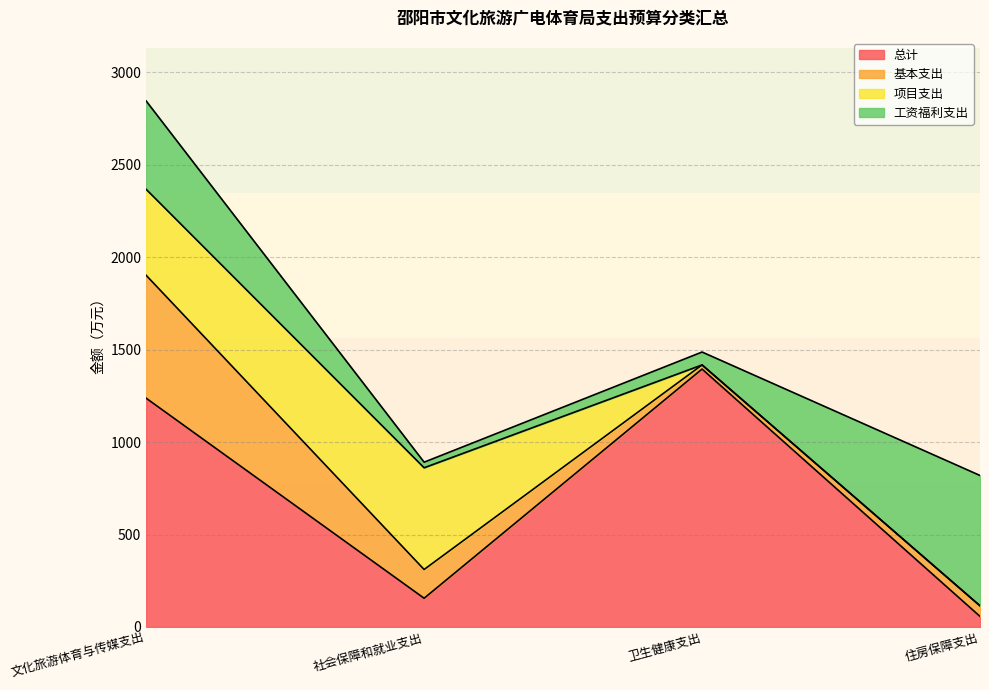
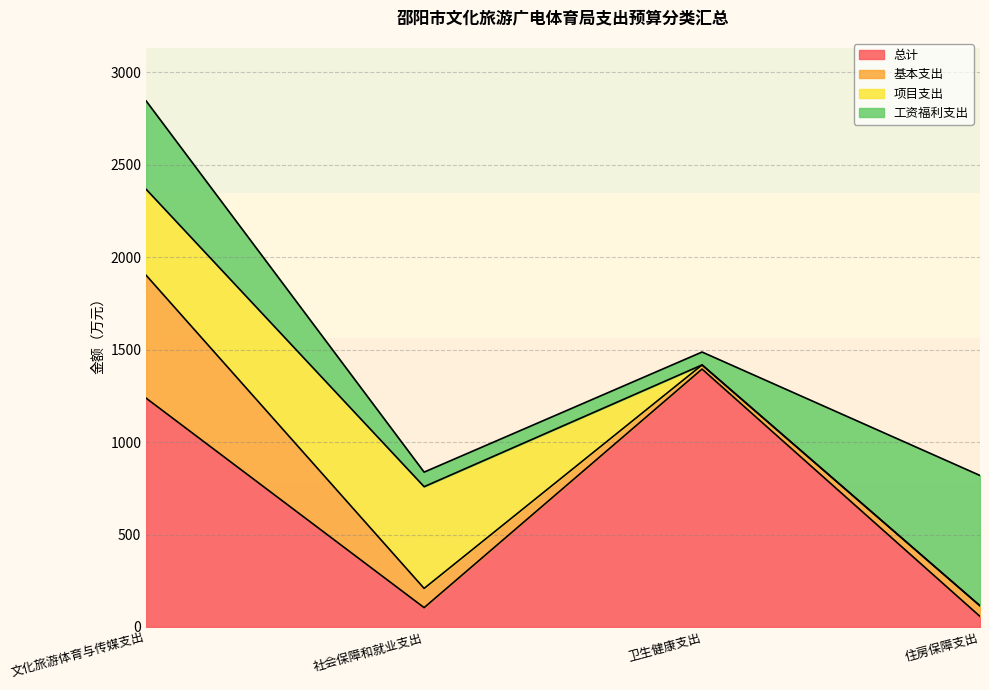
  {
    "总计": {
      "文化旅游体育与传媒支出": 1240,
-     "社会保障和就业支出": 160,
+     "社会保障和就业支出": 100,
      "卫生健康支出": 1390,
      "住房保障支出": 60
    },
    "基本支出": {
      "文化旅游体育与传媒支出": 660,
-     "社会保障和就业支出": 160
+     "社会保障和就业支出": 100
    },
    "项目支出": {
      "文化旅游体育与传媒支出": 460,
      "社会保障和就业支出": 550
    },
    "工资福利支出": {
      "文化旅游体育与传媒支出": 480,
-     "社会保障和就业支出": 30,
+     "社会保障和就业支出": 80,
      "卫生健康支出": 70,
      "住房保障支出": 700
    }
  }
